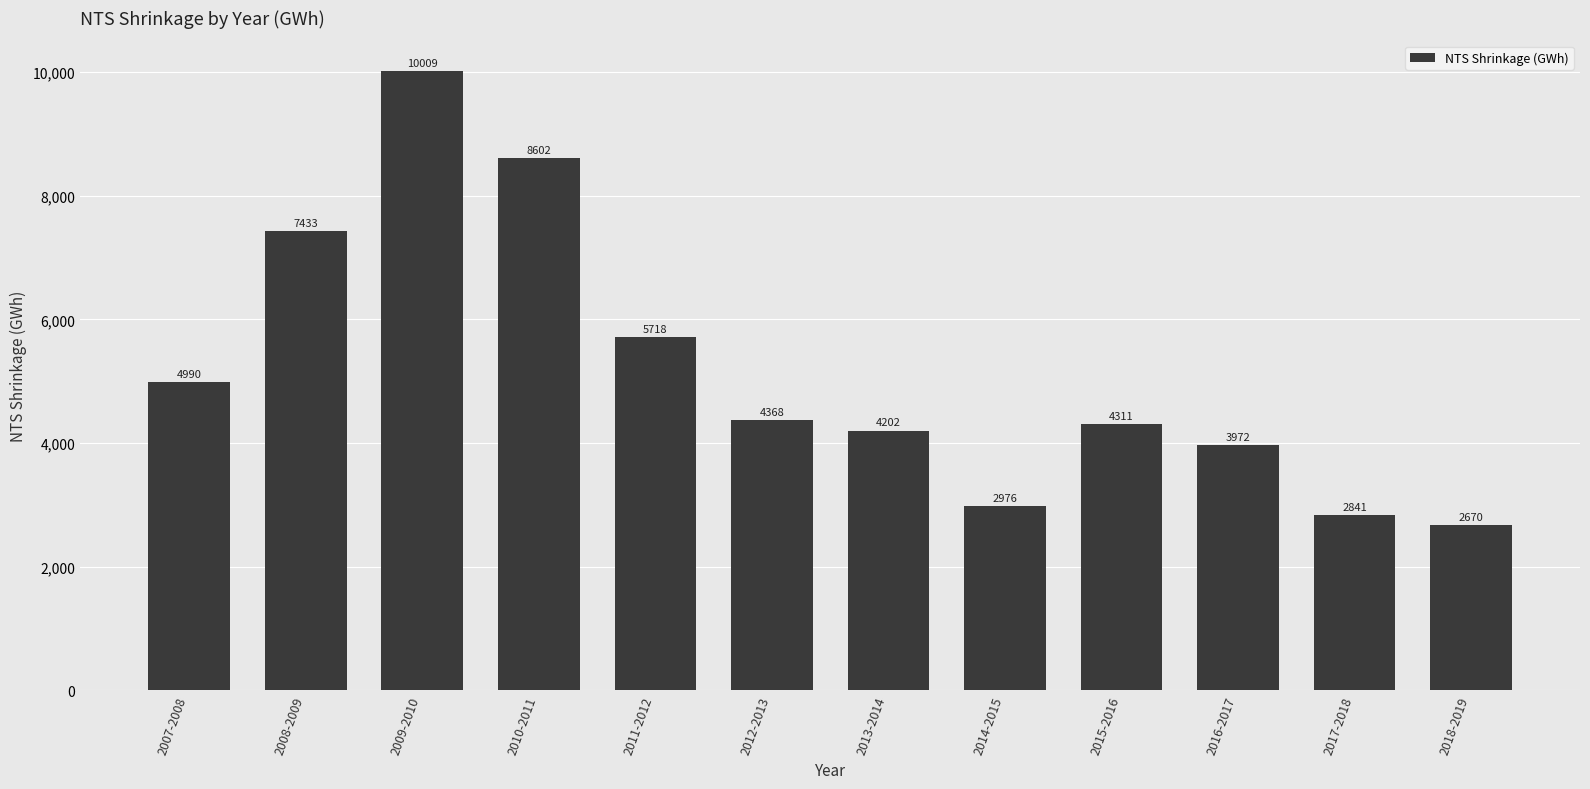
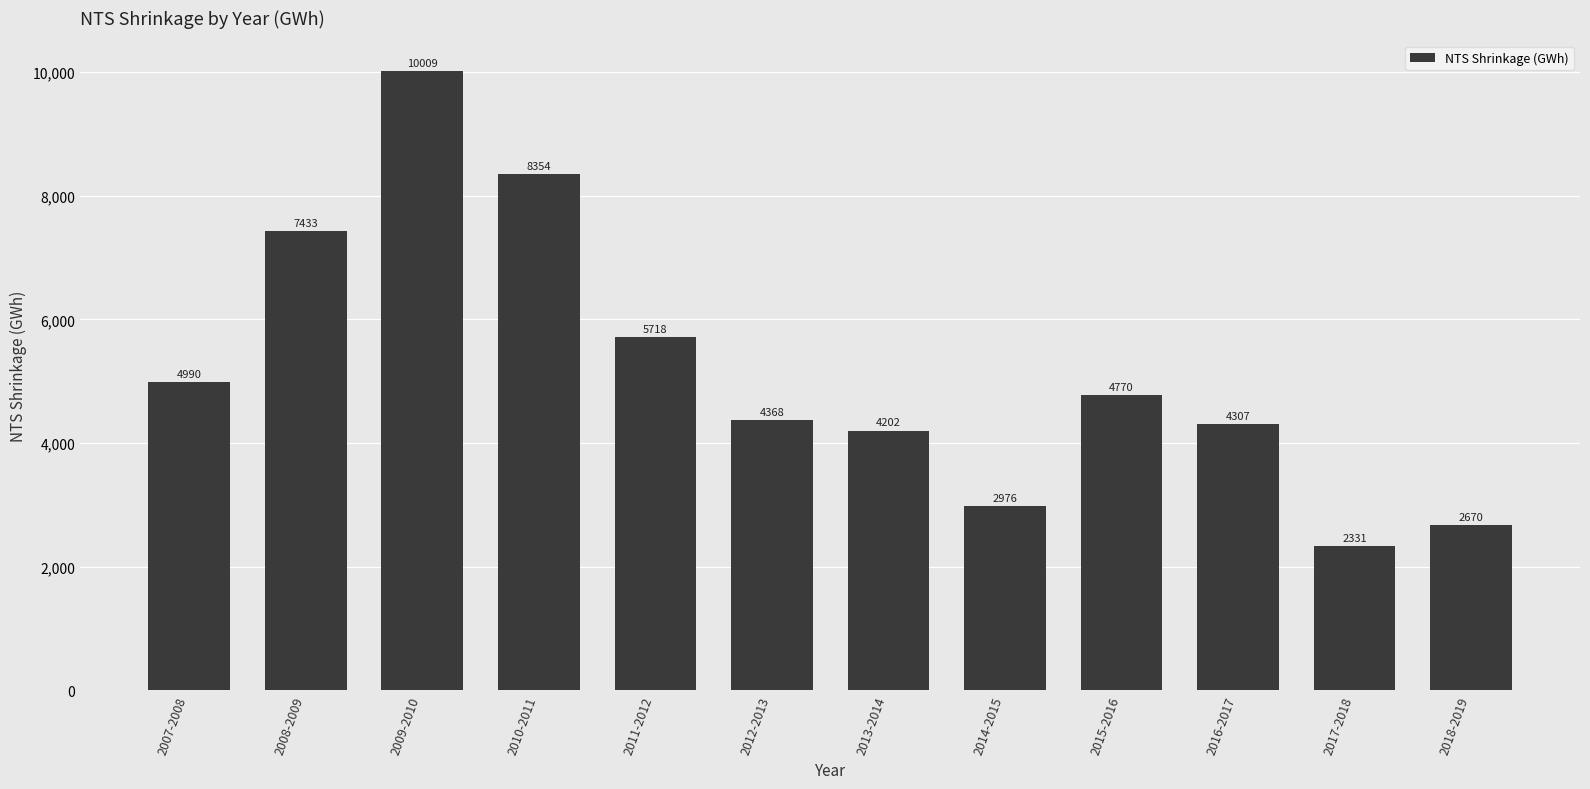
  {
    "2007-2008": 4990,
    "2008-2009": 7433,
    "2009-2010": 10009,
-   "2010-2011": 8602,
+   "2010-2011": 8354,
    "2011-2012": 5718,
    "2012-2013": 4368,
    "2013-2014": 4202,
    "2014-2015": 2976,
-   "2015-2016": 4311,
-   "2016-2017": 3972,
-   "2017-2018": 2841,
+   "2015-2016": 4770,
+   "2016-2017": 4307,
+   "2017-2018": 2331,
    "2018-2019": 2670
  }
